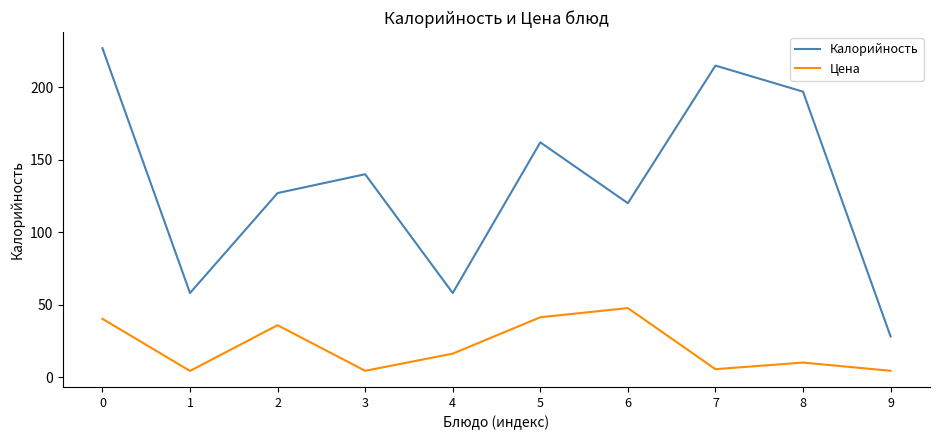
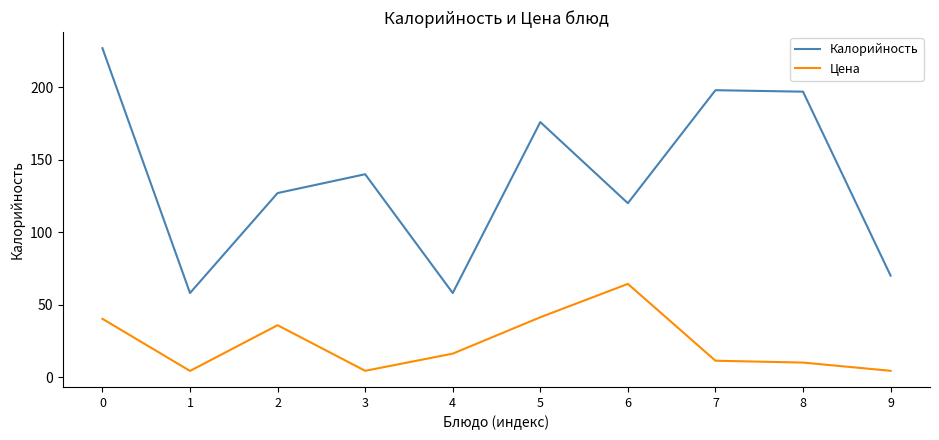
  {
    "Калорийность": {
      "0": 227,
      "1": 58,
      "2": 127,
      "3": 140,
      "4": 58,
-     "5": 162,
+     "5": 176,
      "6": 120,
-     "7": 215,
+     "7": 198,
      "8": 197,
-     "9": 28
+     "9": 70
    },
    "Цена": {
      "0": 40,
      "1": 4,
      "2": 36,
      "3": 4,
      "4": 16,
      "5": 41,
-     "6": 48,
-     "7": 5,
+     "6": 64,
+     "7": 11,
      "8": 10,
      "9": 4
    }
  }
